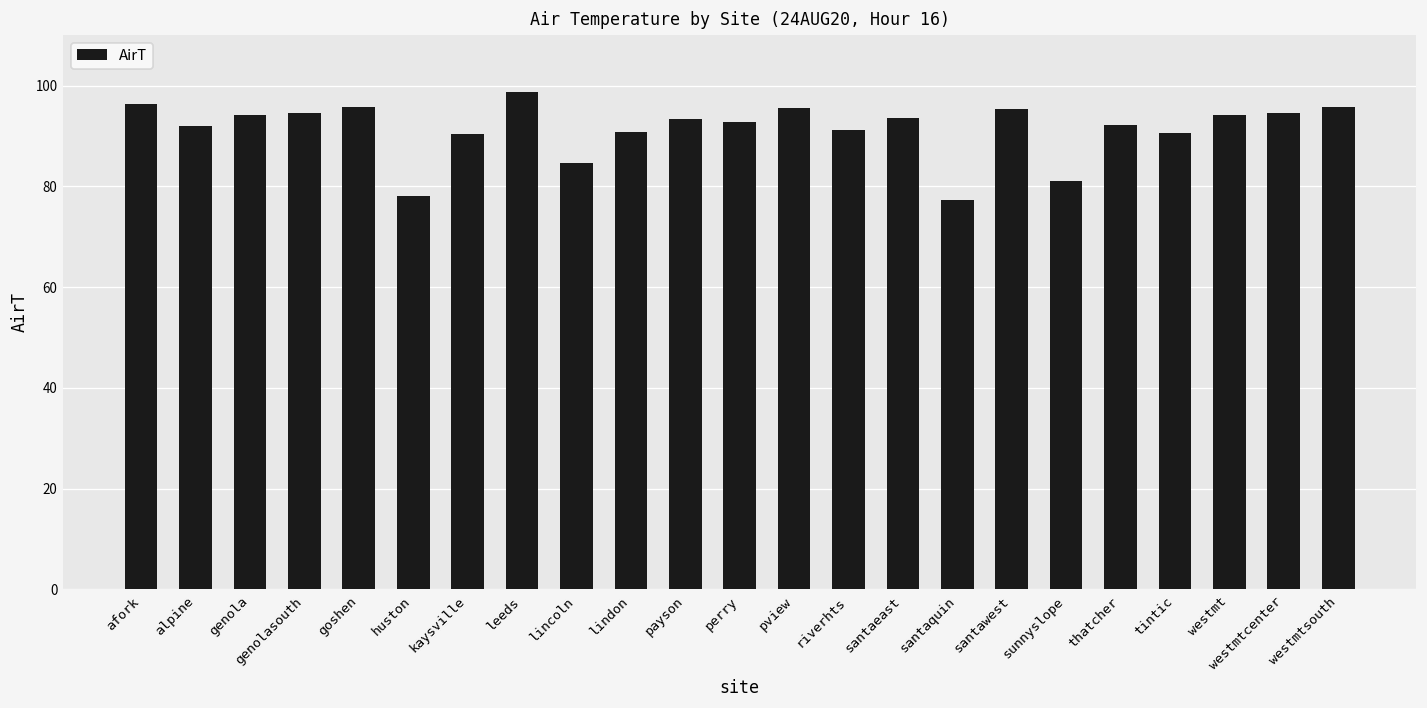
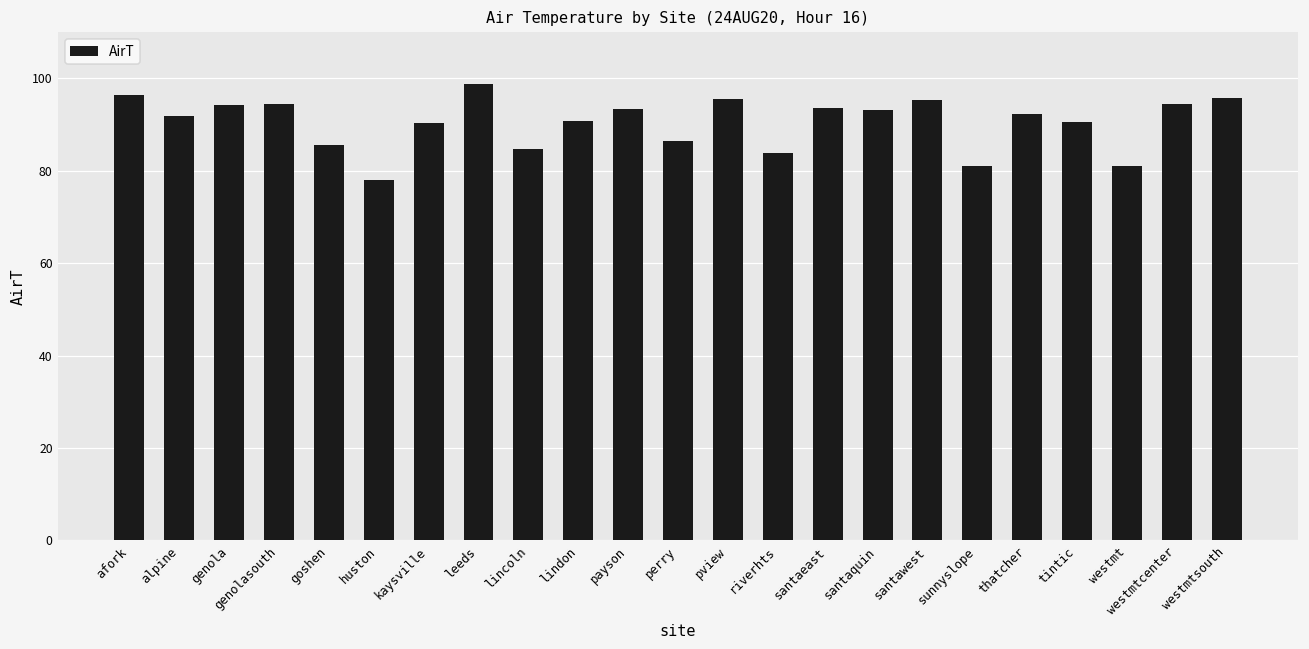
  {
    "afork": 96,
    "alpine": 92,
    "genola": 94,
    "genolasouth": 95,
-   "goshen": 96,
+   "goshen": 86,
    "huston": 78,
    "kaysville": 90,
    "leeds": 99,
    "lincoln": 85,
    "lindon": 91,
    "payson": 93,
-   "perry": 93,
+   "perry": 87,
    "pview": 96,
-   "riverhts": 91,
+   "riverhts": 84,
    "santaeast": 94,
-   "santaquin": 77,
+   "santaquin": 93,
    "santawest": 95,
    "sunnyslope": 81,
    "thatcher": 92,
    "tintic": 91,
-   "westmt": 94,
+   "westmt": 81,
    "westmtcenter": 95,
    "westmtsouth": 96
  }
